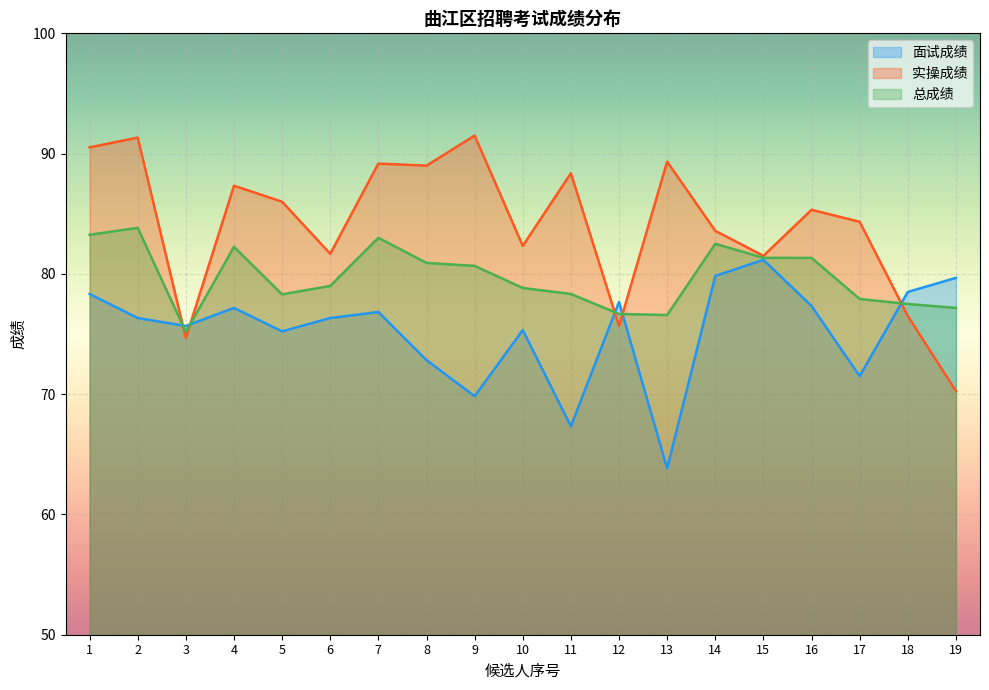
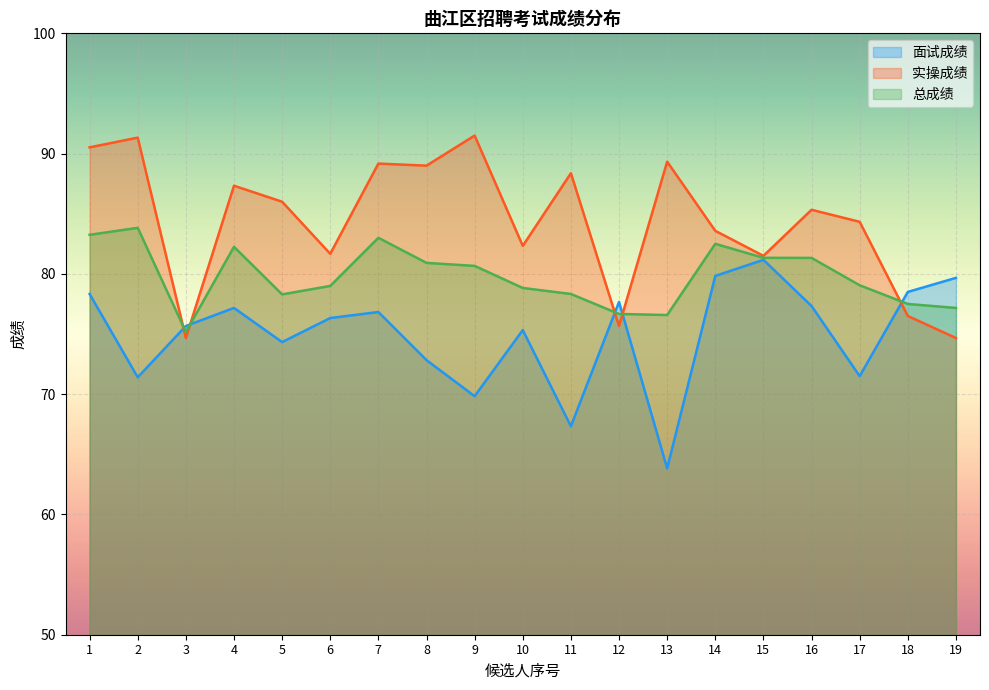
  {
    "面试成绩": {
      "1": 78.3,
-     "2": 76.3,
+     "2": 71.4,
      "3": 75.7,
      "4": 77.2,
-     "5": 75.2,
+     "5": 74.3,
      "6": 76.3,
      "7": 76.8,
      "8": 72.8,
      "9": 69.8,
      "10": 75.3,
      "11": 67.3,
      "12": 77.7,
      "13": 63.8,
      "14": 79.8,
      "16": 77.3,
      "17": 71.5,
      "18": 78.5,
      "19": 79.7
    },
    "实操成绩": {
      "1": 90.5,
      "2": 91.3,
      "3": 74.7,
      "4": 87.3,
      "5": 86.0,
      "6": 81.7,
      "7": 89.2,
      "8": 89.0,
      "9": 91.5,
      "10": 82.3,
      "11": 88.4,
      "12": 75.7,
      "13": 89.3,
      "14": 83.6,
      "16": 85.3,
      "17": 84.3,
      "18": 76.5,
-     "19": 70.3
+     "19": 74.7
    },
    "总成绩": {
      "1": 83.3,
      "2": 83.8,
      "3": 75.2,
      "4": 82.3,
      "5": 78.3,
      "6": 79.0,
      "7": 83.0,
      "8": 80.9,
      "9": 80.7,
      "10": 78.8,
      "11": 78.3,
      "12": 76.7,
      "13": 76.6,
      "14": 82.5,
      "16": 81.3,
-     "17": 77.9,
+     "17": 79.1,
      "18": 77.5,
      "19": 77.2
    }
  }
